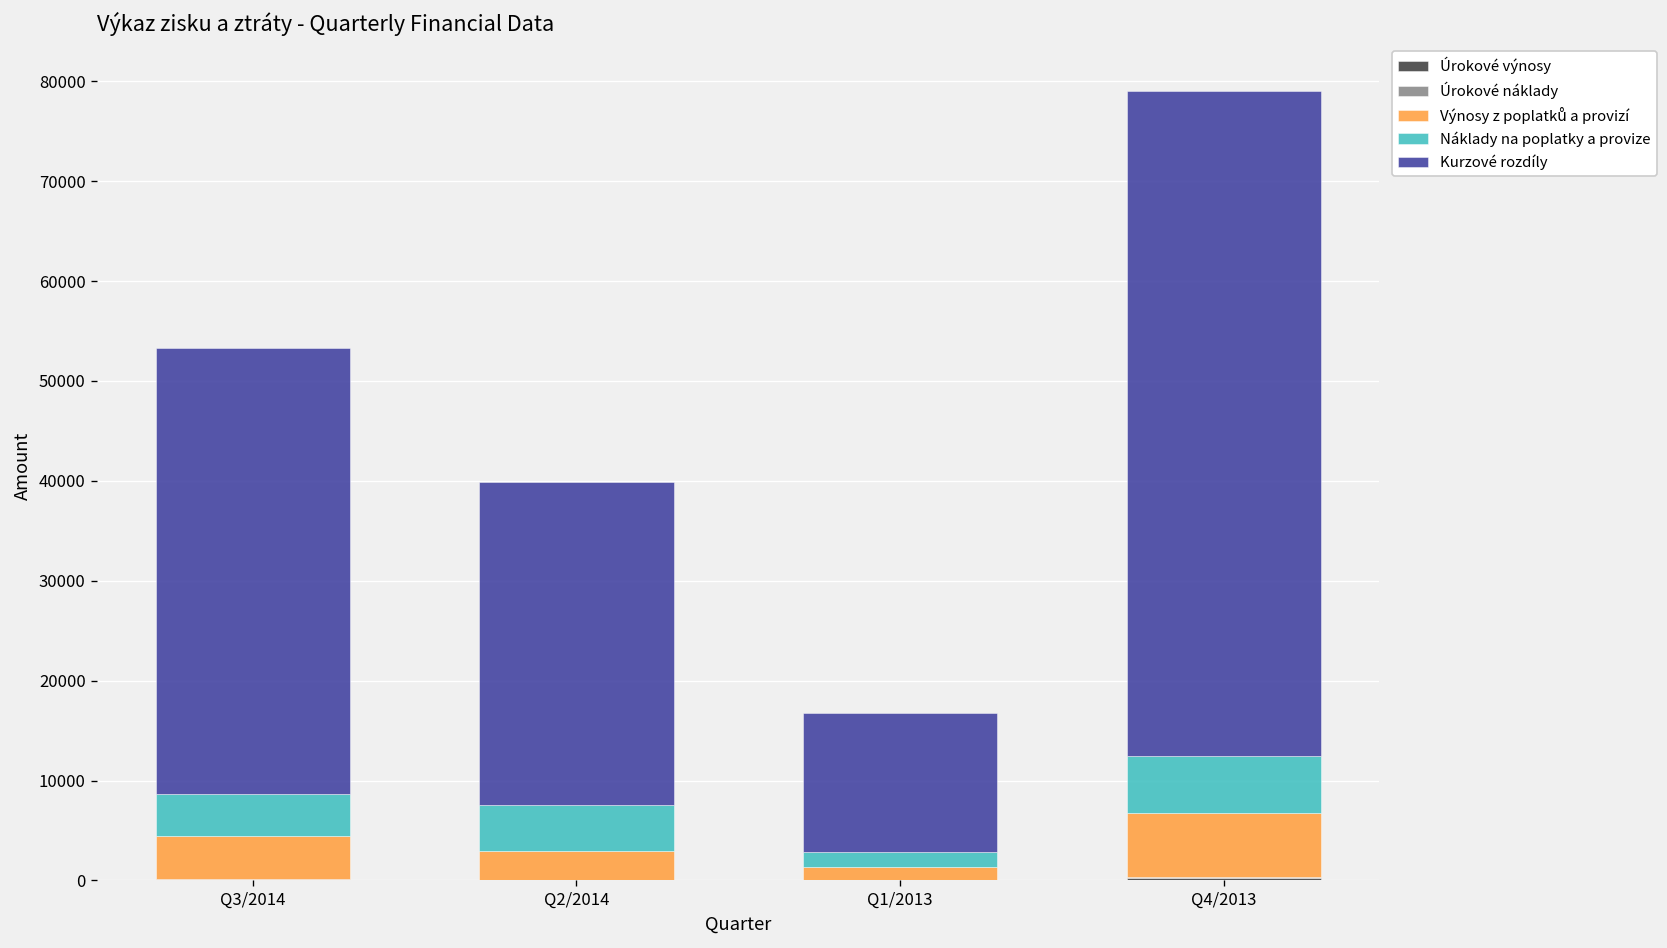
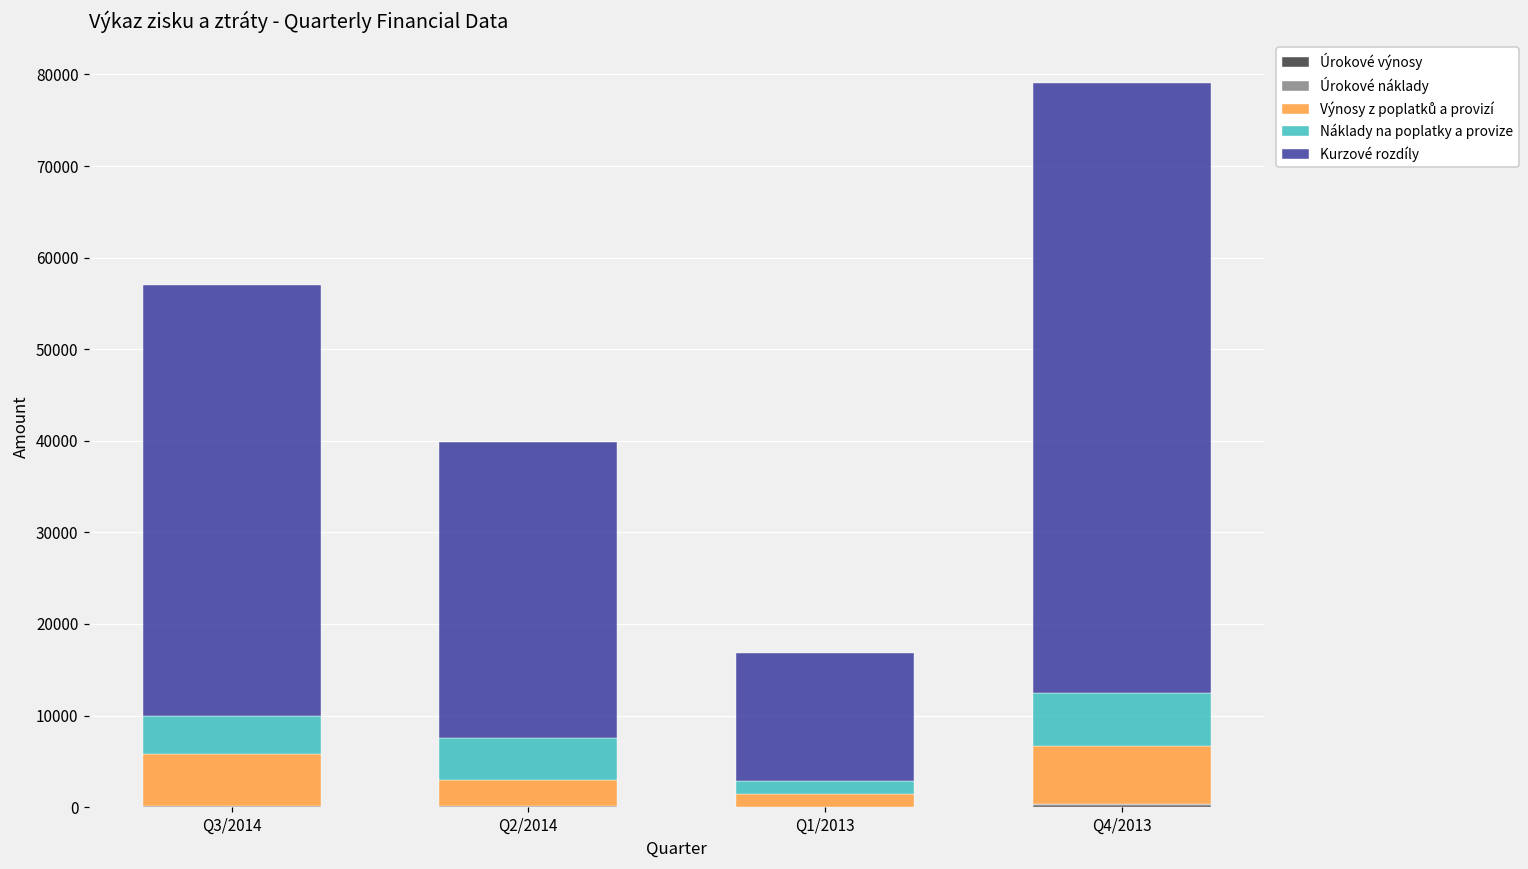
  {
    "Výnosy z poplatků a provizí": {
-     "Q3/2014": 4000,
+     "Q3/2014": 6000,
      "Q2/2014": 3000,
      "Q1/2013": 1000,
      "Q4/2013": 6000
    },
    "Náklady na poplatky a provize": {
      "Q3/2014": 4000,
      "Q2/2014": 5000,
      "Q1/2013": 1000,
      "Q4/2013": 6000
    },
    "Kurzové rozdíly": {
-     "Q3/2014": 45000,
+     "Q3/2014": 47000,
      "Q2/2014": 32000,
      "Q1/2013": 14000,
      "Q4/2013": 67000
    }
  }
